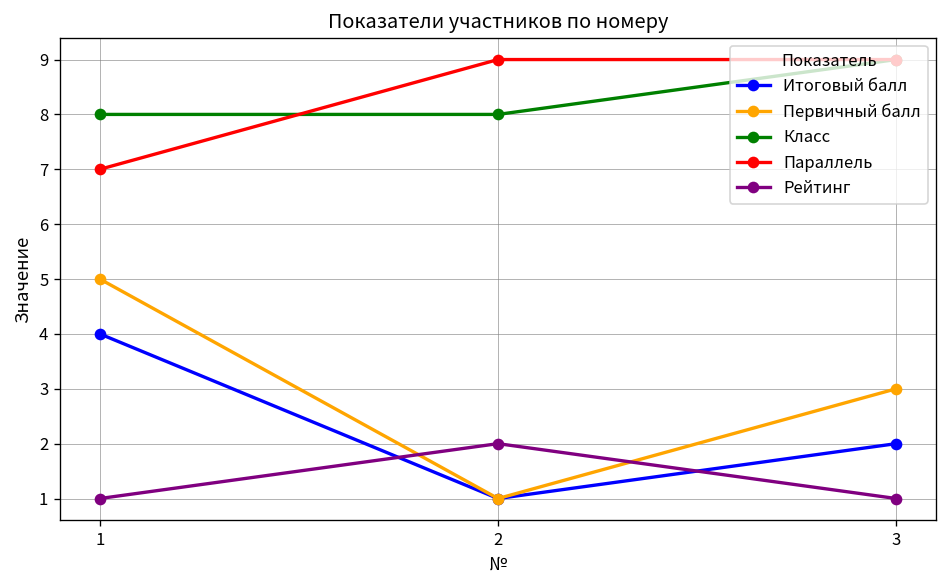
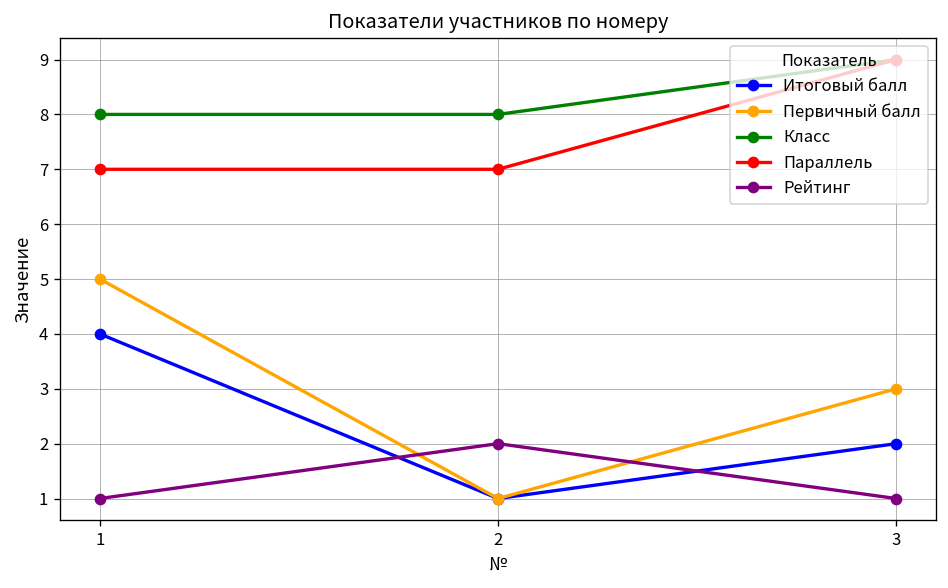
  {
    "Итоговый балл": {
      "1": 4,
      "3": 2
    },
    "Первичный балл": {
      "1": 5,
      "3": 3
    },
    "Класс": {
      "1": 8,
      "2": 8
    },
    "Параллель": {
      "1": 7,
-     "2": 9
+     "2": 7
    },
    "Рейтинг": {
      "1": 1,
      "2": 2,
      "3": 1
    }
  }
